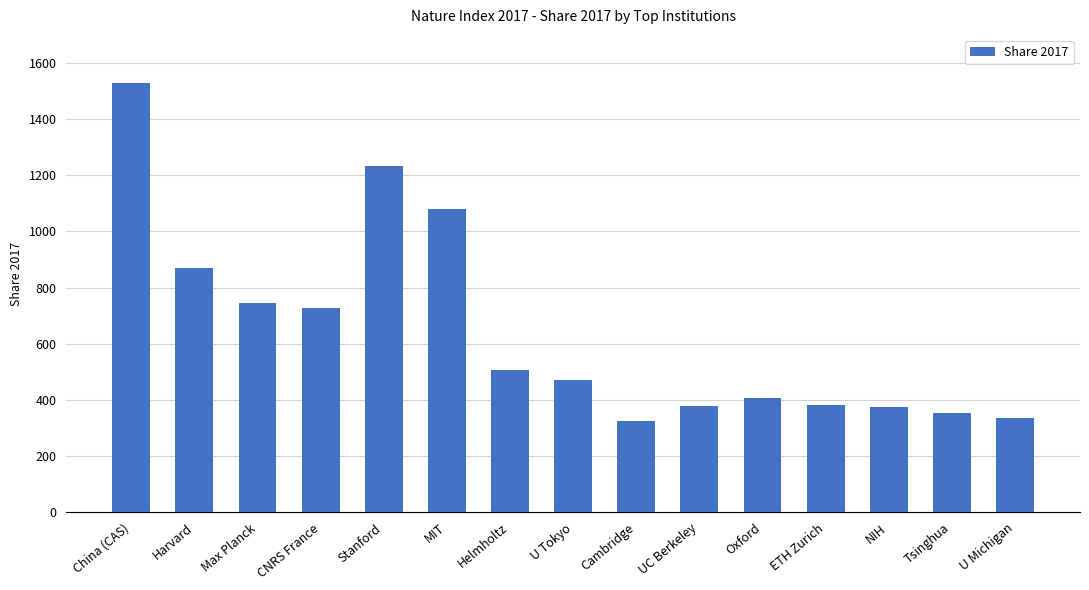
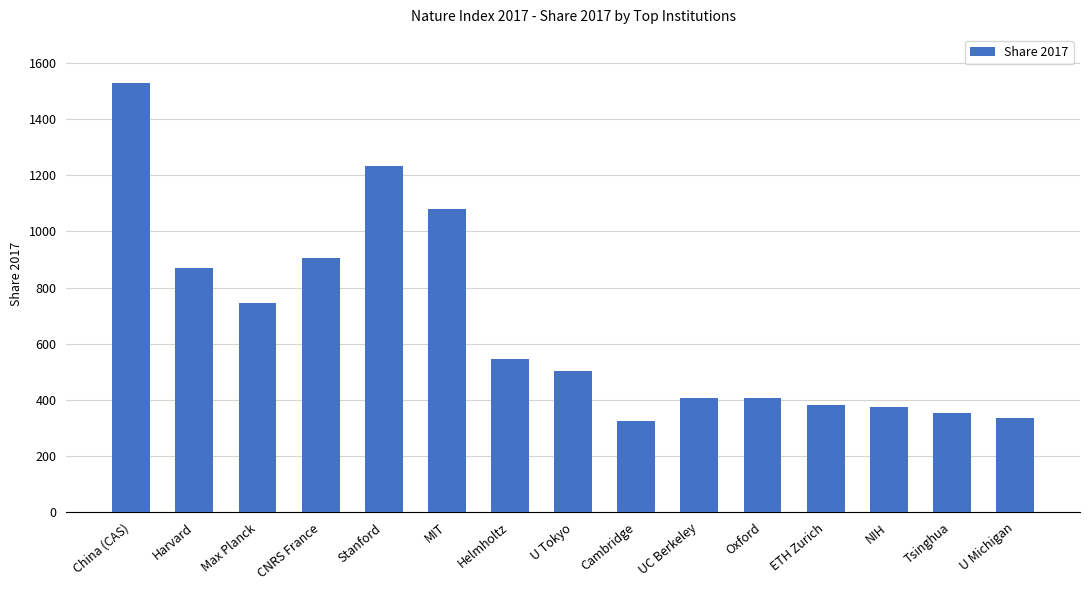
  {
    "China (CAS)": 1530,
    "Harvard": 870,
    "Max Planck": 750,
-   "CNRS France": 730,
+   "CNRS France": 910,
    "Stanford": 1230,
    "MIT": 1080,
-   "Helmholtz": 510,
-   "U Tokyo": 470,
+   "Helmholtz": 550,
+   "U Tokyo": 500,
    "Cambridge": 320,
-   "UC Berkeley": 380,
+   "UC Berkeley": 410,
    "Oxford": 410,
    "ETH Zurich": 380,
    "NIH": 380,
    "Tsinghua": 350,
    "U Michigan": 330
  }
